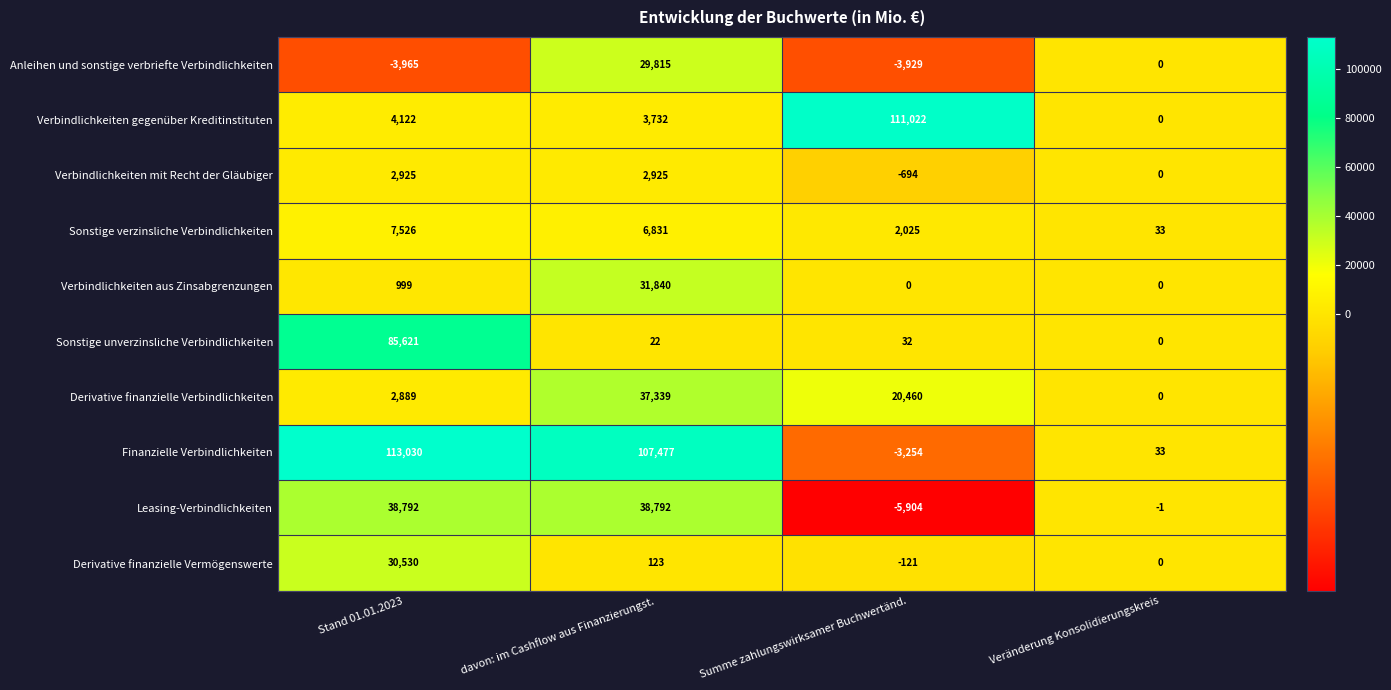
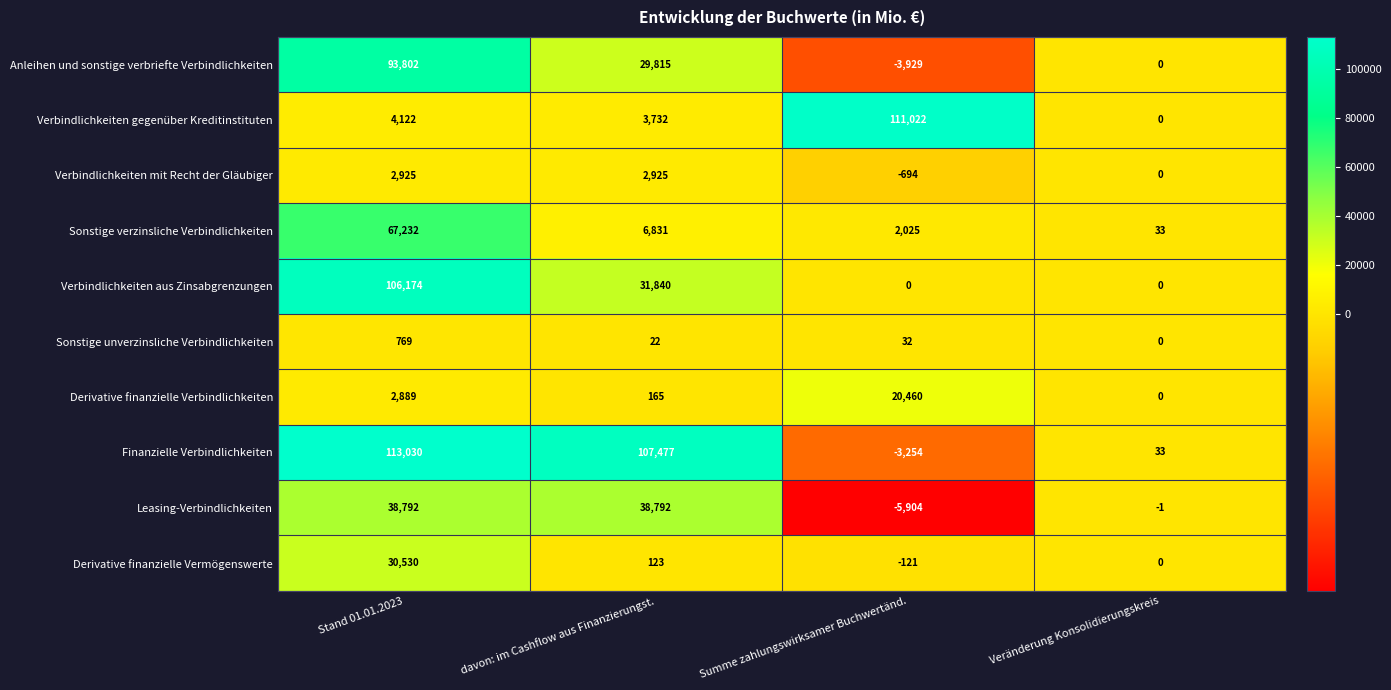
  {
    "Anleihen und sonstige verbriefte Verbindlichkeiten": {
-     "Stand 01.01.2023": "-3,965",
+     "Stand 01.01.2023": "93,802",
      "davon: im Cashflow aus Finanzierungst.": "29,815",
      "Summe zahlungswirksamer Buchwertänd.": "-3,929",
      "Veränderung Konsolidierungskreis": "0"
    },
    "Verbindlichkeiten gegenüber Kreditinstituten": {
      "Stand 01.01.2023": "4,122",
      "davon: im Cashflow aus Finanzierungst.": "3,732",
      "Summe zahlungswirksamer Buchwertänd.": "111,022",
      "Veränderung Konsolidierungskreis": "0"
    },
    "Verbindlichkeiten mit Recht der Gläubiger": {
      "Stand 01.01.2023": "2,925",
      "davon: im Cashflow aus Finanzierungst.": "2,925",
      "Summe zahlungswirksamer Buchwertänd.": "-694",
      "Veränderung Konsolidierungskreis": "0"
    },
    "Sonstige verzinsliche Verbindlichkeiten": {
-     "Stand 01.01.2023": "7,526",
+     "Stand 01.01.2023": "67,232",
      "davon: im Cashflow aus Finanzierungst.": "6,831",
      "Summe zahlungswirksamer Buchwertänd.": "2,025",
      "Veränderung Konsolidierungskreis": "33"
    },
    "Verbindlichkeiten aus Zinsabgrenzungen": {
-     "Stand 01.01.2023": "999",
+     "Stand 01.01.2023": "106,174",
      "davon: im Cashflow aus Finanzierungst.": "31,840",
      "Summe zahlungswirksamer Buchwertänd.": "0",
      "Veränderung Konsolidierungskreis": "0"
    },
    "Sonstige unverzinsliche Verbindlichkeiten": {
-     "Stand 01.01.2023": "85,621",
+     "Stand 01.01.2023": "769",
      "davon: im Cashflow aus Finanzierungst.": "22",
      "Summe zahlungswirksamer Buchwertänd.": "32",
      "Veränderung Konsolidierungskreis": "0"
    },
    "Derivative finanzielle Verbindlichkeiten": {
      "Stand 01.01.2023": "2,889",
-     "davon: im Cashflow aus Finanzierungst.": "37,339",
+     "davon: im Cashflow aus Finanzierungst.": "165",
      "Summe zahlungswirksamer Buchwertänd.": "20,460",
      "Veränderung Konsolidierungskreis": "0"
    },
    "Finanzielle Verbindlichkeiten": {
      "Stand 01.01.2023": "113,030",
      "davon: im Cashflow aus Finanzierungst.": "107,477",
      "Summe zahlungswirksamer Buchwertänd.": "-3,254",
      "Veränderung Konsolidierungskreis": "33"
    },
    "Leasing-Verbindlichkeiten": {
      "Stand 01.01.2023": "38,792",
      "davon: im Cashflow aus Finanzierungst.": "38,792",
      "Summe zahlungswirksamer Buchwertänd.": "-5,904",
      "Veränderung Konsolidierungskreis": "-1"
    },
    "Derivative finanzielle Vermögenswerte": {
      "Stand 01.01.2023": "30,530",
      "davon: im Cashflow aus Finanzierungst.": "123",
      "Summe zahlungswirksamer Buchwertänd.": "-121",
      "Veränderung Konsolidierungskreis": "0"
    }
  }
